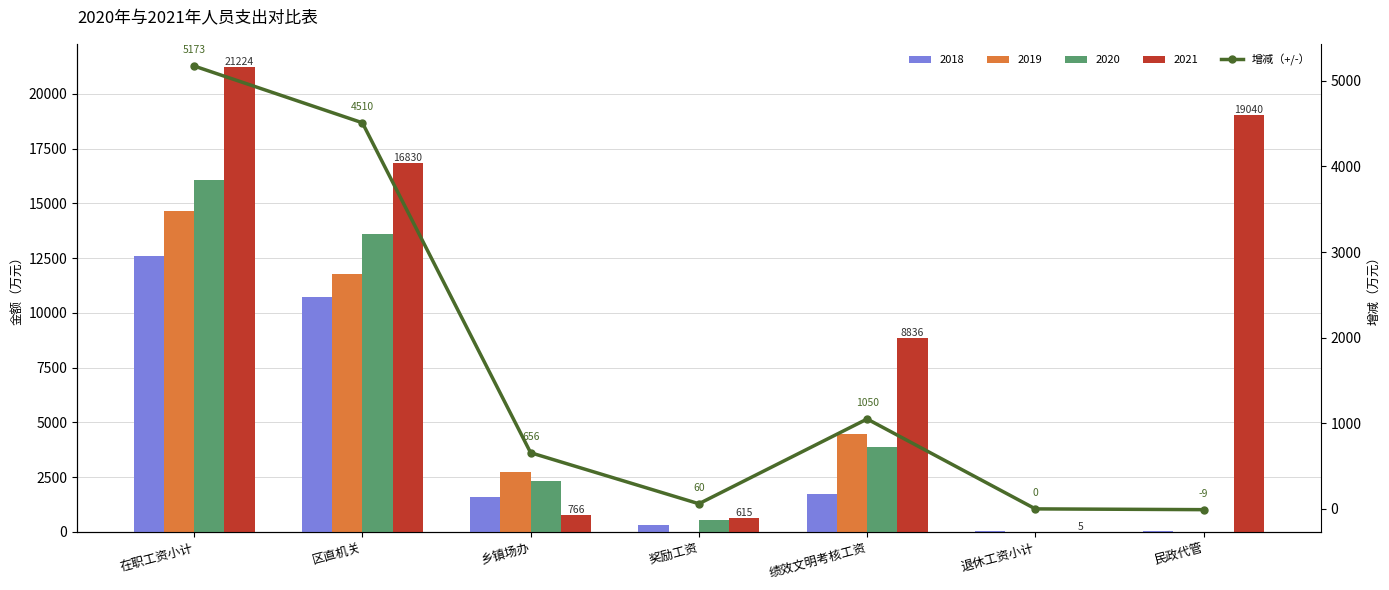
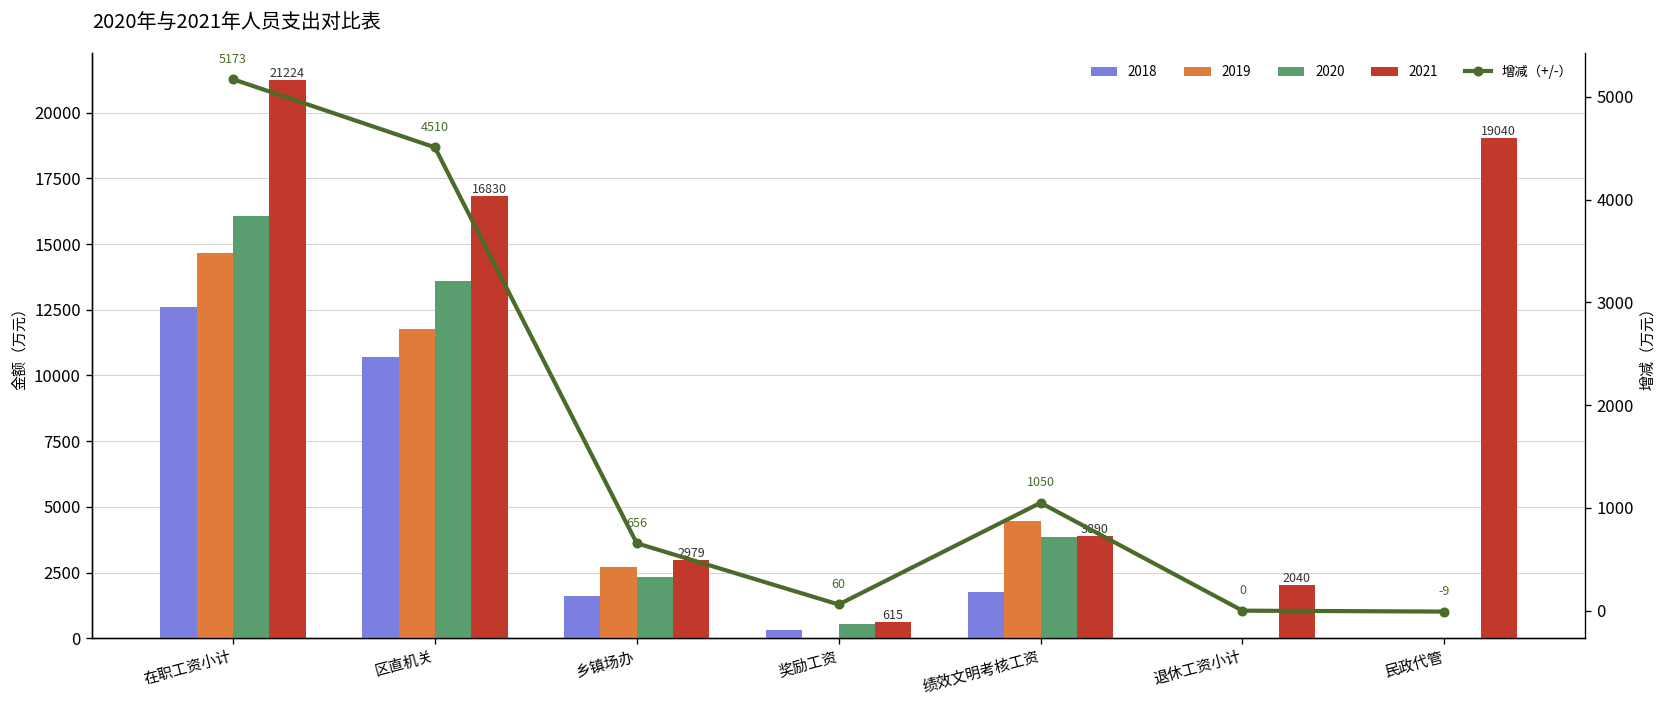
  {
    "2021": {
      "在职工资小计": 21224,
      "区直机关": 16830,
-     "乡镇场办": 766,
+     "乡镇场办": 2979,
      "奖励工资": 615,
-     "绩效文明考核工资": 8836,
-     "退休工资小计": 5,
+     "绩效文明考核工资": 3890,
+     "退休工资小计": 2040,
      "民政代管": 19040
    },
    "增减（+/-）": {
      "在职工资小计": 5173,
      "区直机关": 4510,
      "乡镇场办": 656,
      "奖励工资": 60,
      "绩效文明考核工资": 1050,
      "退休工资小计": 0,
      "民政代管": -9
    }
  }
